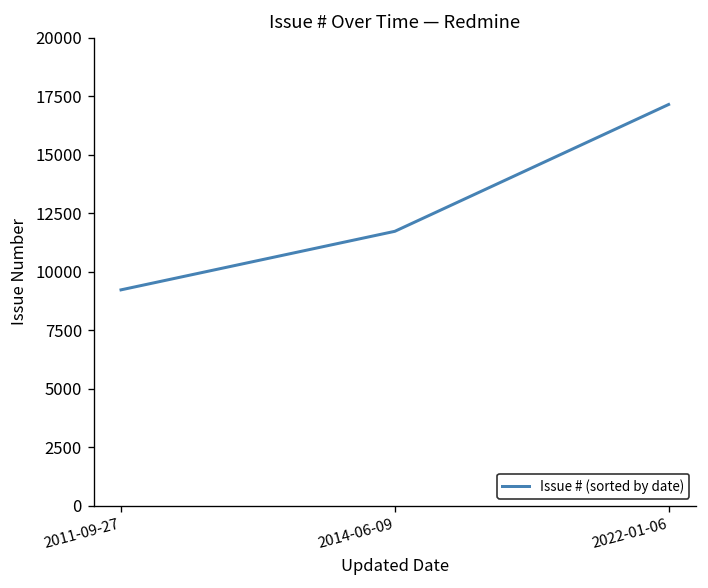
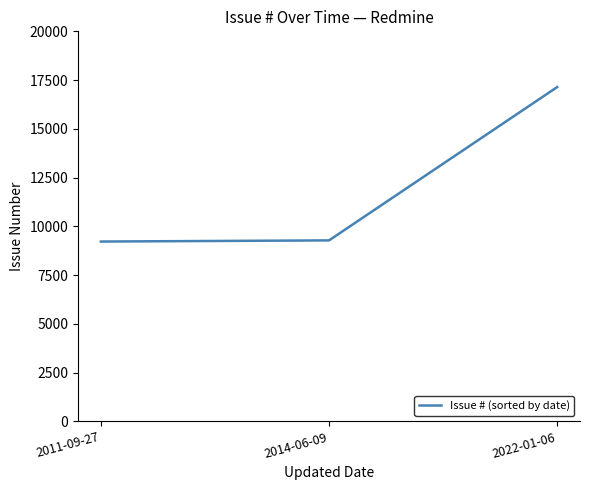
  {
    "2011-09-27": 9200,
-   "2014-06-09": 11700,
+   "2014-06-09": 9300,
    "2022-01-06": 17100
  }
